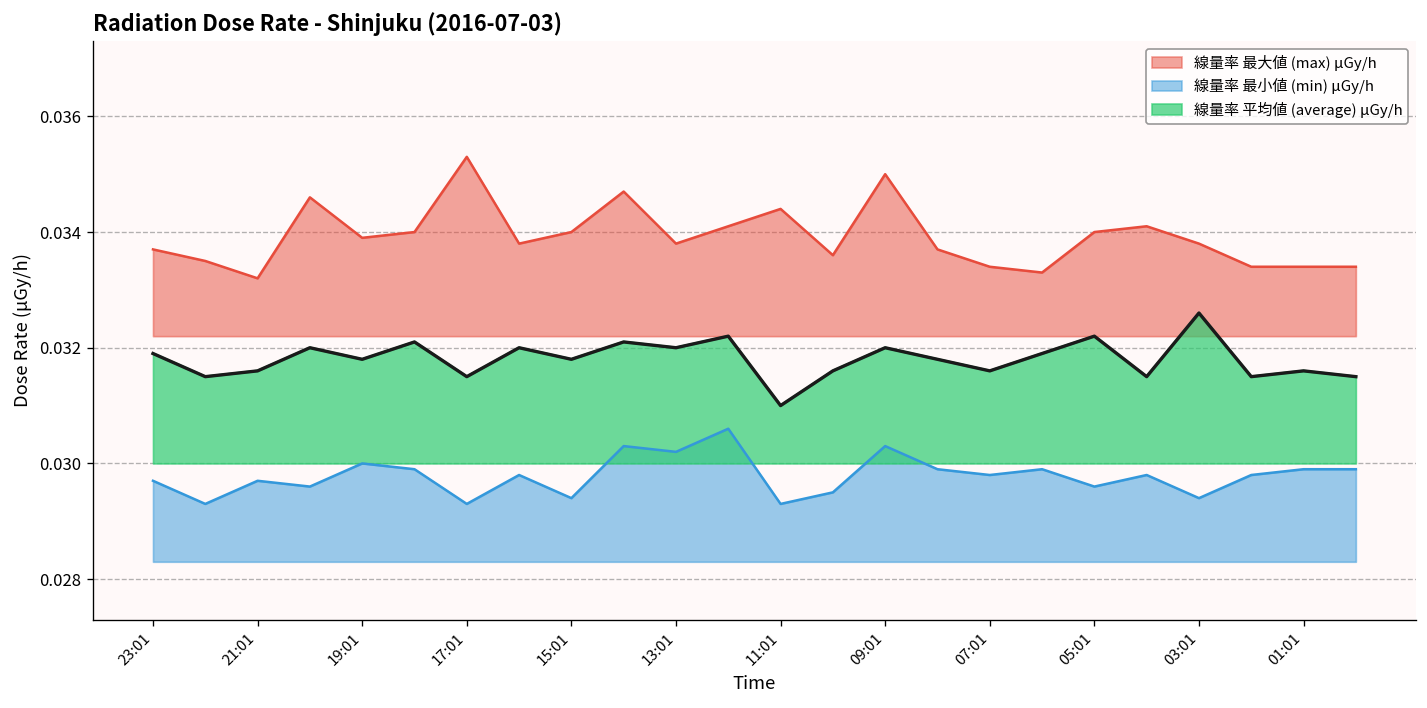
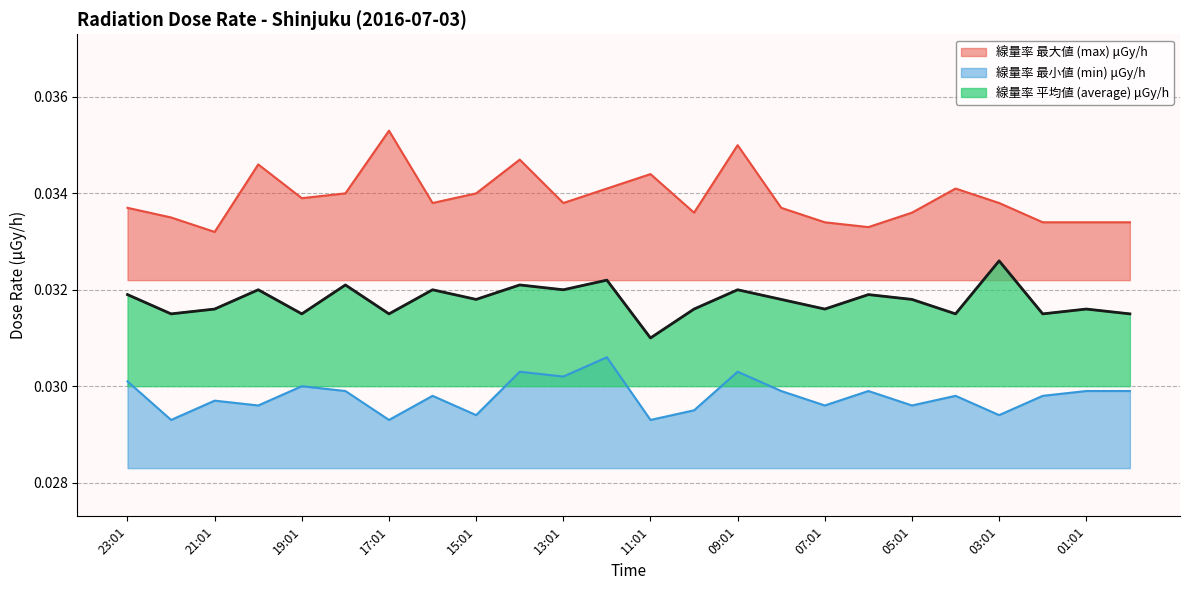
  {
    "線量率 最大値 (max) μGy/h": {
      "23:01": 0.0337,
      "21:01": 0.0332,
      "19:01": 0.0339,
      "17:01": 0.0353,
      "15:01": 0.0340,
      "13:01": 0.0338,
      "11:01": 0.0344,
      "09:01": 0.0350,
      "07:01": 0.0334,
-     "05:01": 0.0340,
+     "05:01": 0.0336,
      "03:01": 0.0338,
      "01:01": 0.0334
    },
    "線量率 最小値 (min) μGy/h": {
-     "23:01": 0.0297,
+     "23:01": 0.0301,
      "21:01": 0.0297,
      "19:01": 0.0300,
      "17:01": 0.0293,
      "15:01": 0.0294,
      "13:01": 0.0302,
      "11:01": 0.0293,
      "09:01": 0.0303,
-     "07:01": 0.0298,
+     "07:01": 0.0296,
      "05:01": 0.0296,
      "03:01": 0.0294,
      "01:01": 0.0299
    },
    "線量率 平均値 (average) μGy/h": {
      "23:01": 0.0319,
      "21:01": 0.0316,
-     "19:01": 0.0318,
+     "19:01": 0.0315,
      "17:01": 0.0315,
      "15:01": 0.0318,
      "13:01": 0.0320,
      "11:01": 0.0310,
      "09:01": 0.0320,
      "07:01": 0.0316,
-     "05:01": 0.0322,
+     "05:01": 0.0318,
      "03:01": 0.0326,
      "01:01": 0.0316
    }
  }
